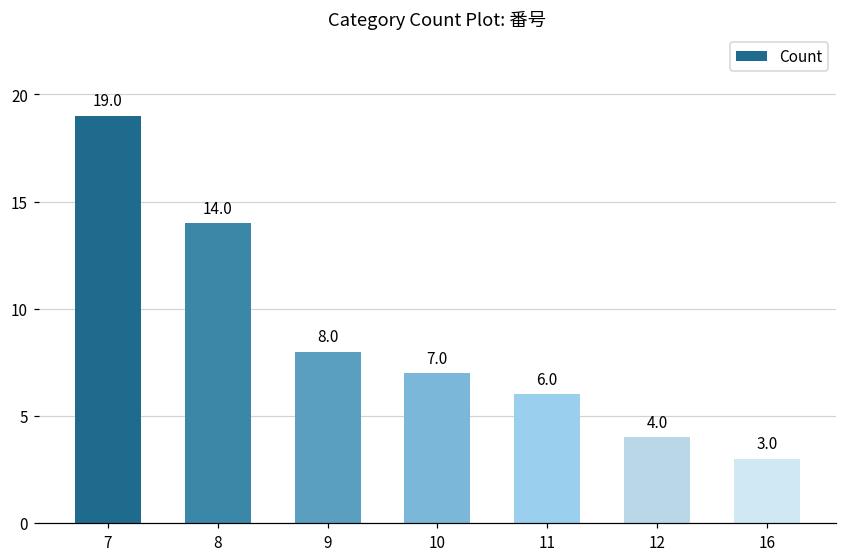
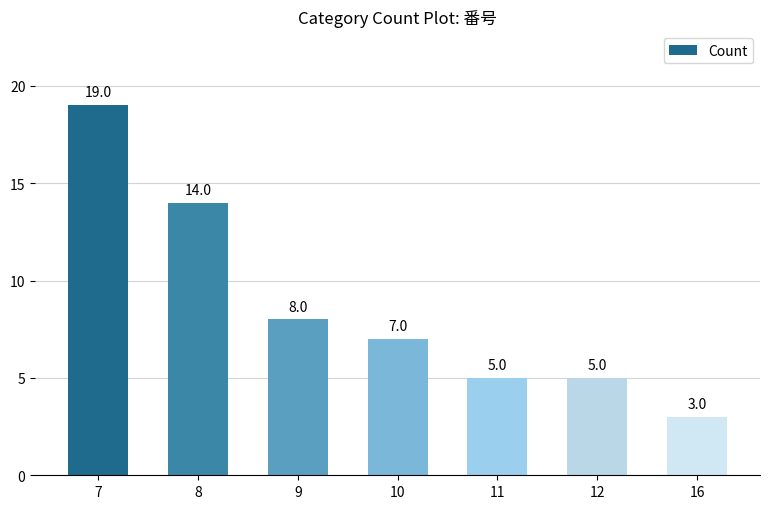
  {
    "7": 19.0,
    "8": 14.0,
    "9": 8.0,
    "10": 7.0,
-   "11": 6.0,
-   "12": 4.0,
+   "11": 5.0,
+   "12": 5.0,
    "16": 3.0
  }
